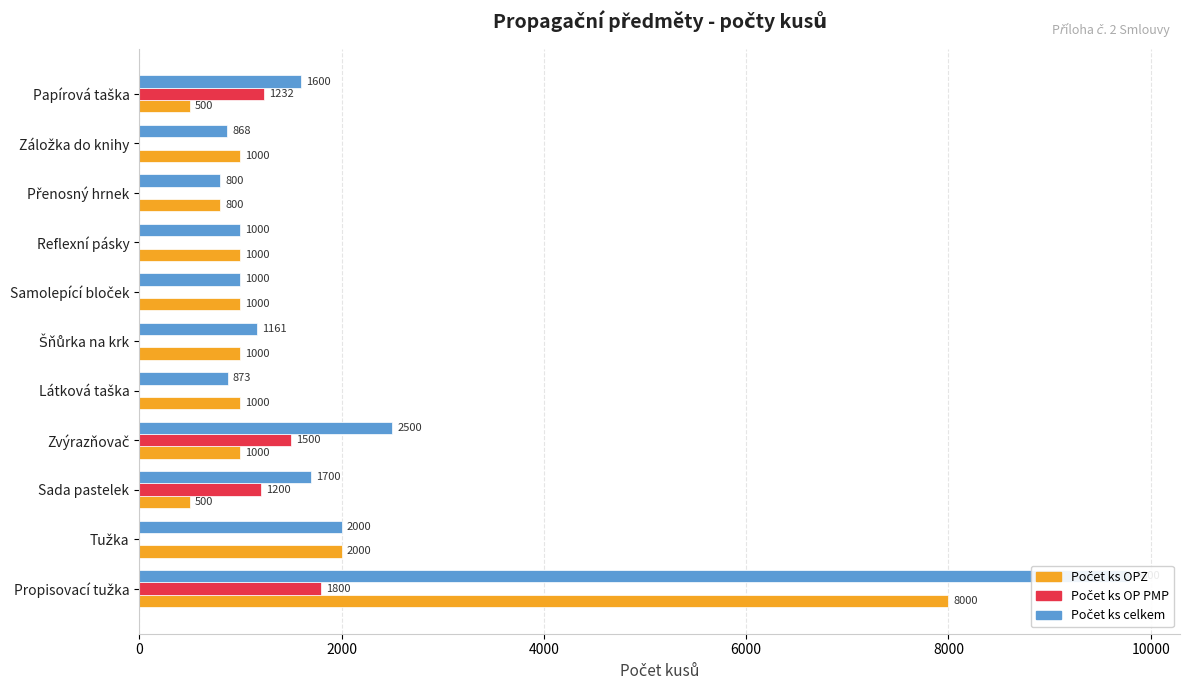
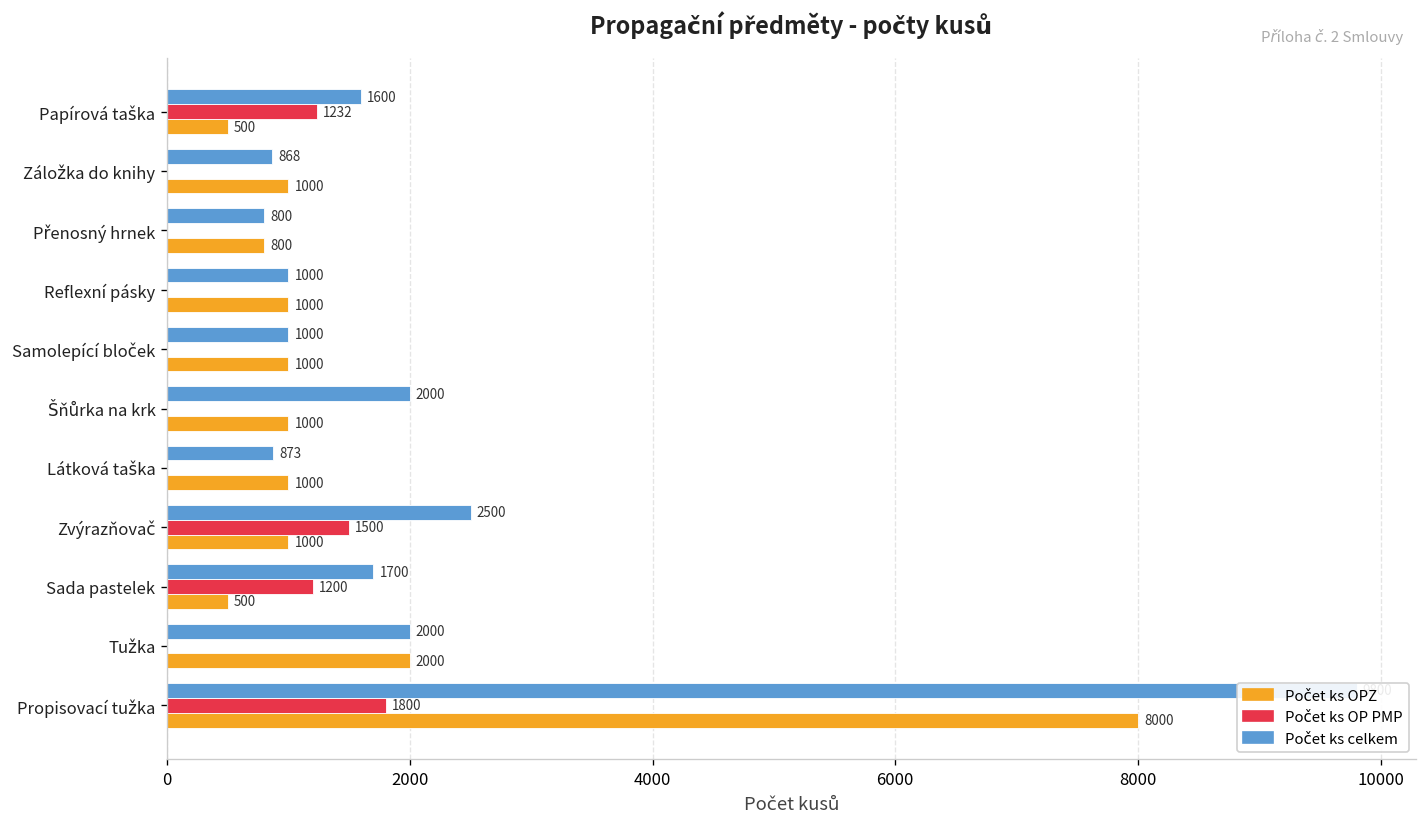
  {
    "Počet ks OPZ": {
      "Papírová taška": 500,
      "Záložka do knihy": 1000,
      "Přenosný hrnek": 800,
      "Reflexní pásky": 1000,
      "Samolepící bloček": 1000,
      "Šňůrka na krk": 1000,
      "Látková taška": 1000,
      "Zvýrazňovač": 1000,
      "Sada pastelek": 500,
      "Tužka": 2000,
      "Propisovací tužka": 8000
    },
    "Počet ks OP PMP": {
      "Papírová taška": 1232,
      "Zvýrazňovač": 1500,
      "Sada pastelek": 1200,
      "Propisovací tužka": 1800
    },
    "Počet ks celkem": {
      "Papírová taška": 1600,
      "Záložka do knihy": 868,
      "Přenosný hrnek": 800,
      "Reflexní pásky": 1000,
      "Samolepící bloček": 1000,
-     "Šňůrka na krk": 1161,
+     "Šňůrka na krk": 2000,
      "Látková taška": 873,
      "Zvýrazňovač": 2500,
      "Sada pastelek": 1700,
      "Tužka": 2000
    }
  }
